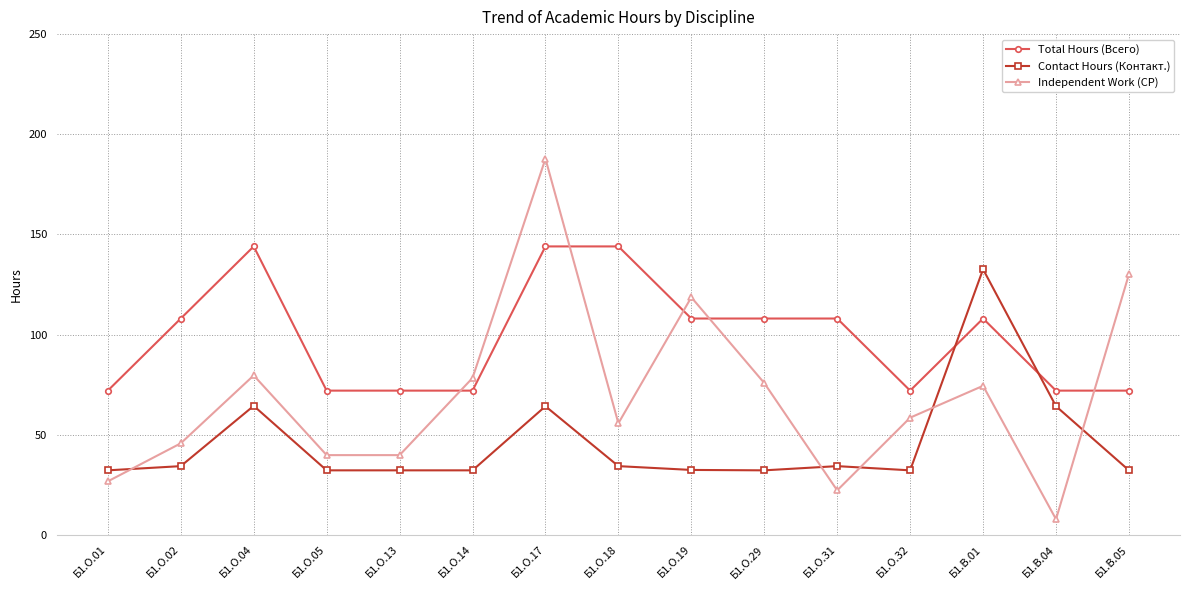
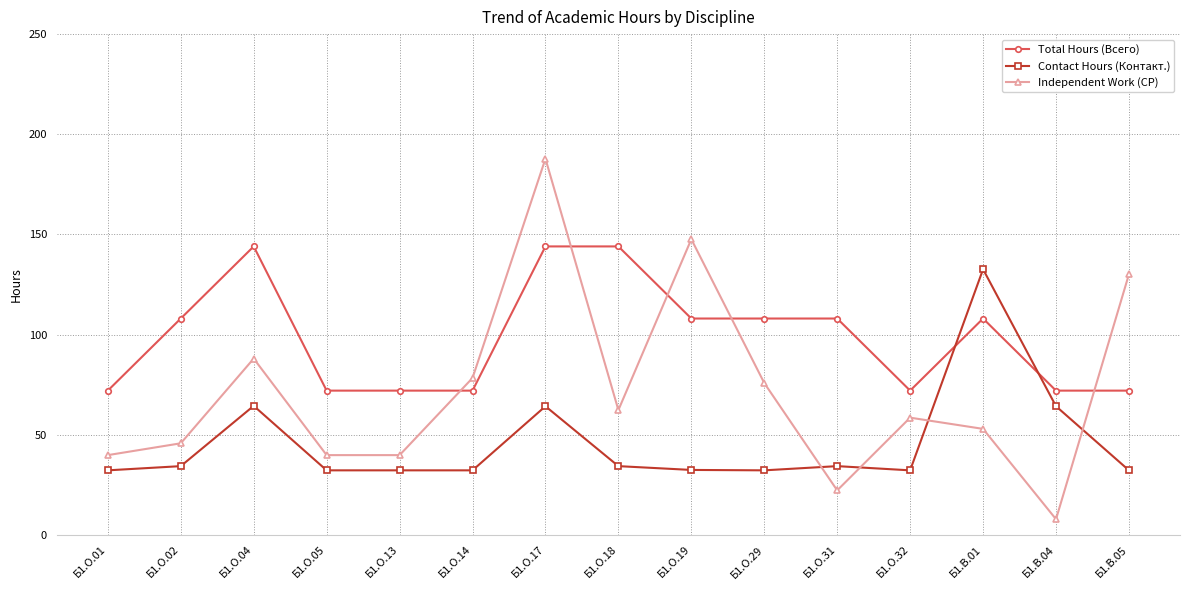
  {
    "Independent Work (СР)": {
-     "Б1.О.01": 27,
+     "Б1.О.01": 40,
      "Б1.О.02": 46,
-     "Б1.О.04": 80,
+     "Б1.О.04": 88,
      "Б1.О.05": 40,
      "Б1.О.13": 40,
      "Б1.О.14": 78,
      "Б1.О.17": 188,
-     "Б1.О.18": 56,
-     "Б1.О.19": 119,
+     "Б1.О.18": 62,
+     "Б1.О.19": 148,
      "Б1.О.29": 76,
      "Б1.О.31": 22,
      "Б1.О.32": 59,
-     "Б1.В.01": 74,
+     "Б1.В.01": 53,
      "Б1.В.04": 8,
      "Б1.В.05": 130
    }
  }
